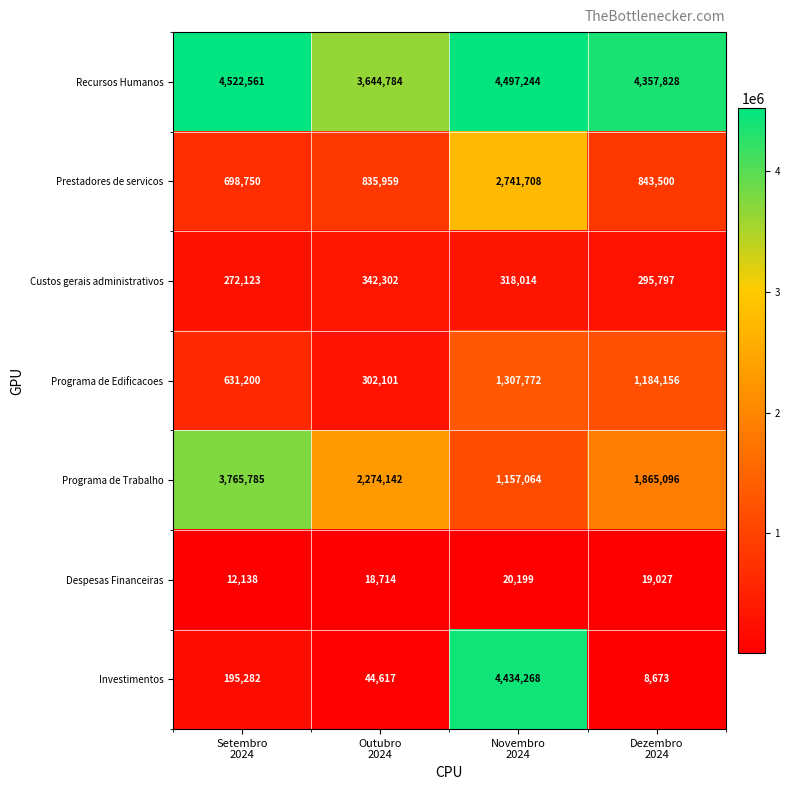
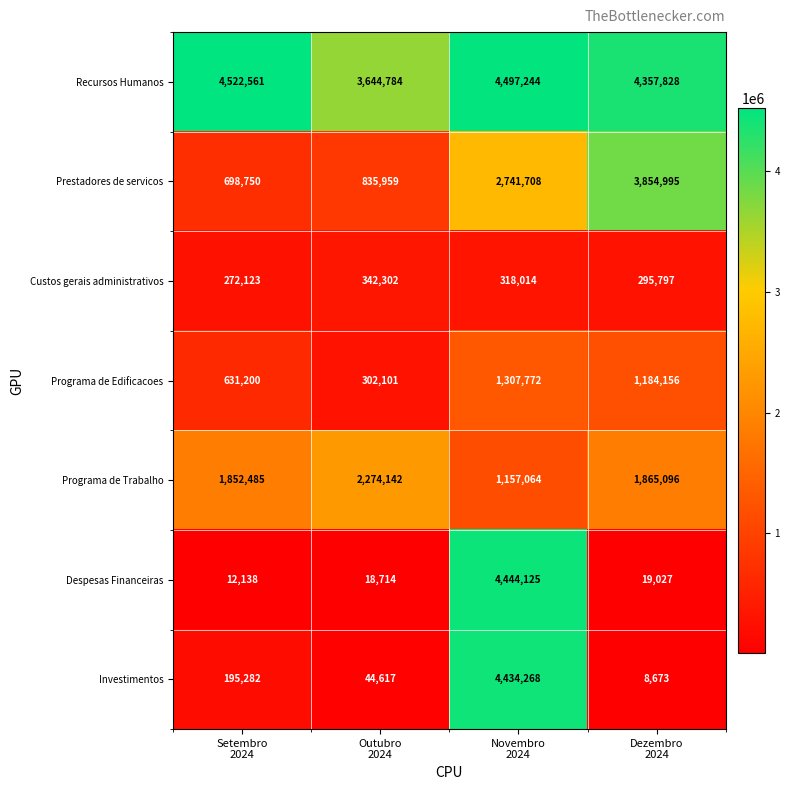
  {
    "Recursos Humanos": {
      "Setembro 2024": "4,522,561",
      "Outubro 2024": "3,644,784",
      "Novembro 2024": "4,497,244",
      "Dezembro 2024": "4,357,828"
    },
    "Prestadores de servicos": {
      "Setembro 2024": "698,750",
      "Outubro 2024": "835,959",
      "Novembro 2024": "2,741,708",
-     "Dezembro 2024": "843,500"
+     "Dezembro 2024": "3,854,995"
    },
    "Custos gerais administrativos": {
      "Setembro 2024": "272,123",
      "Outubro 2024": "342,302",
      "Novembro 2024": "318,014",
      "Dezembro 2024": "295,797"
    },
    "Programa de Edificacoes": {
      "Setembro 2024": "631,200",
      "Outubro 2024": "302,101",
      "Novembro 2024": "1,307,772",
      "Dezembro 2024": "1,184,156"
    },
    "Programa de Trabalho": {
-     "Setembro 2024": "3,765,785",
+     "Setembro 2024": "1,852,485",
      "Outubro 2024": "2,274,142",
      "Novembro 2024": "1,157,064",
      "Dezembro 2024": "1,865,096"
    },
    "Despesas Financeiras": {
      "Setembro 2024": "12,138",
      "Outubro 2024": "18,714",
-     "Novembro 2024": "20,199",
+     "Novembro 2024": "4,444,125",
      "Dezembro 2024": "19,027"
    },
    "Investimentos": {
      "Setembro 2024": "195,282",
      "Outubro 2024": "44,617",
      "Novembro 2024": "4,434,268",
      "Dezembro 2024": "8,673"
    }
  }
